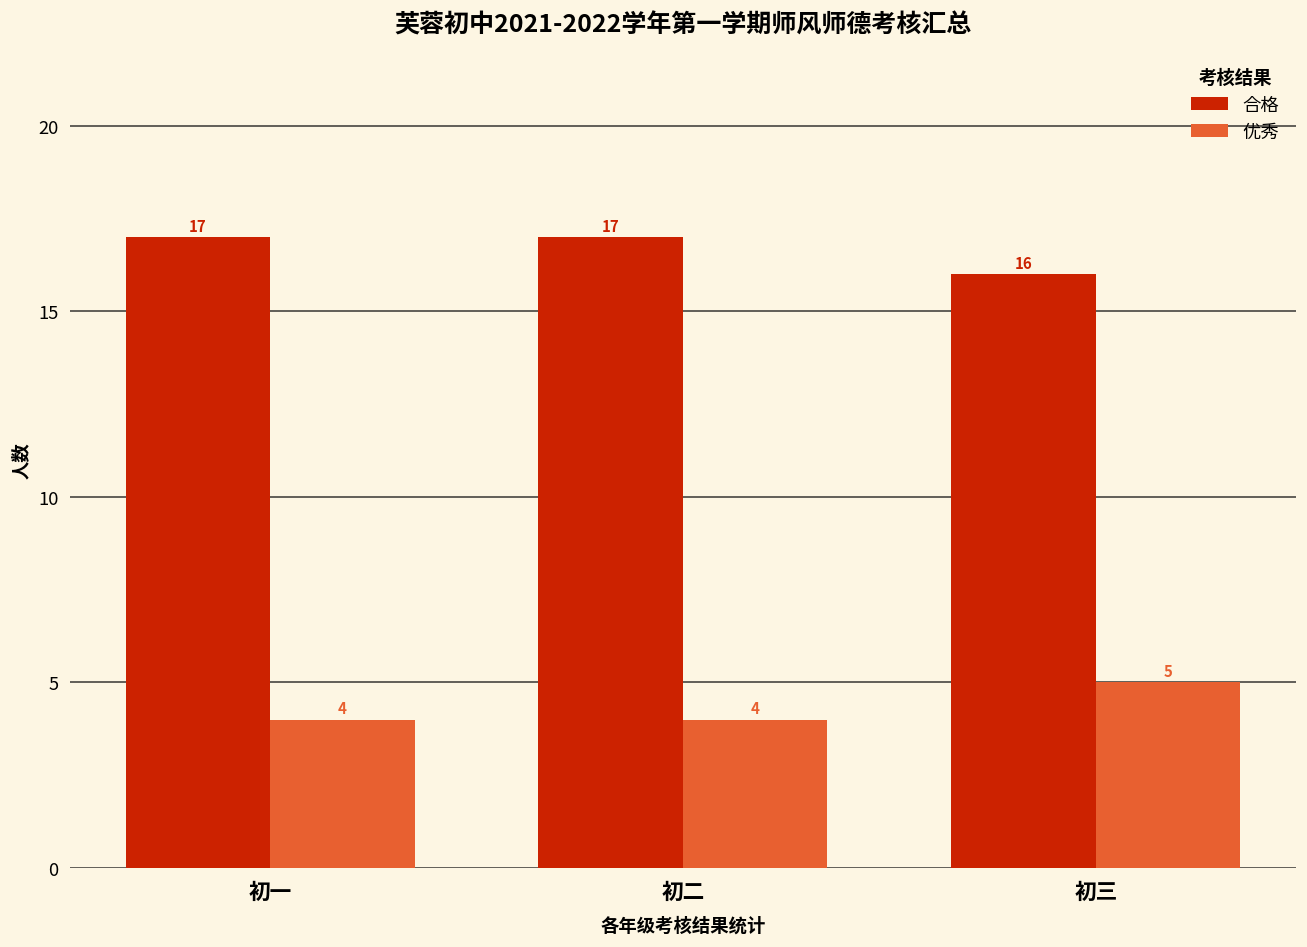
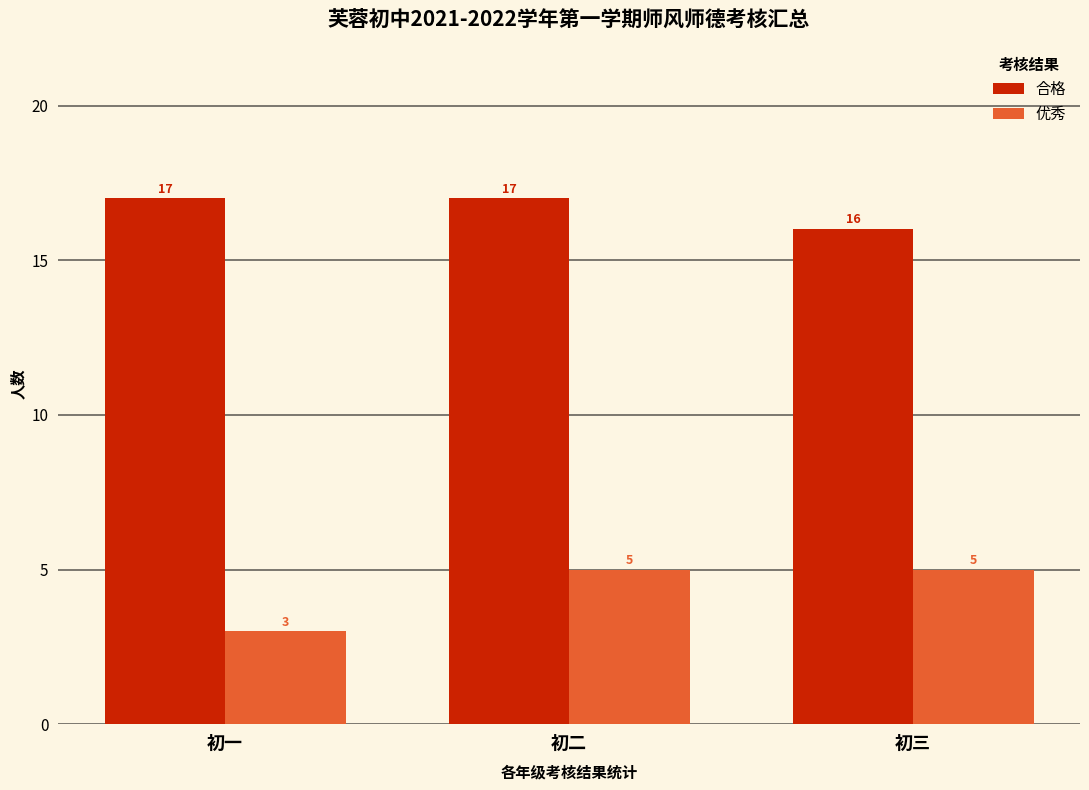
  {
    "合格": {
      "初一": 17,
      "初二": 17,
      "初三": 16
    },
    "优秀": {
-     "初一": 4,
-     "初二": 4,
+     "初一": 3,
+     "初二": 5,
      "初三": 5
    }
  }
